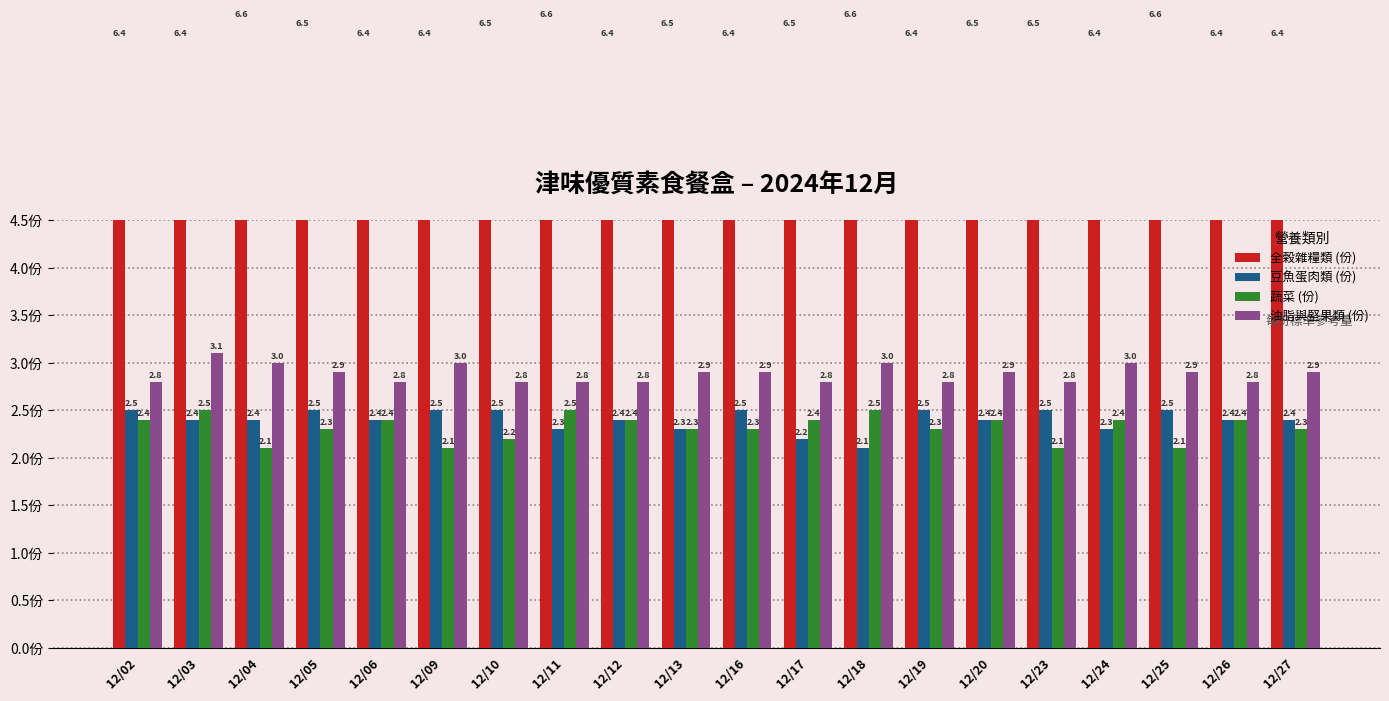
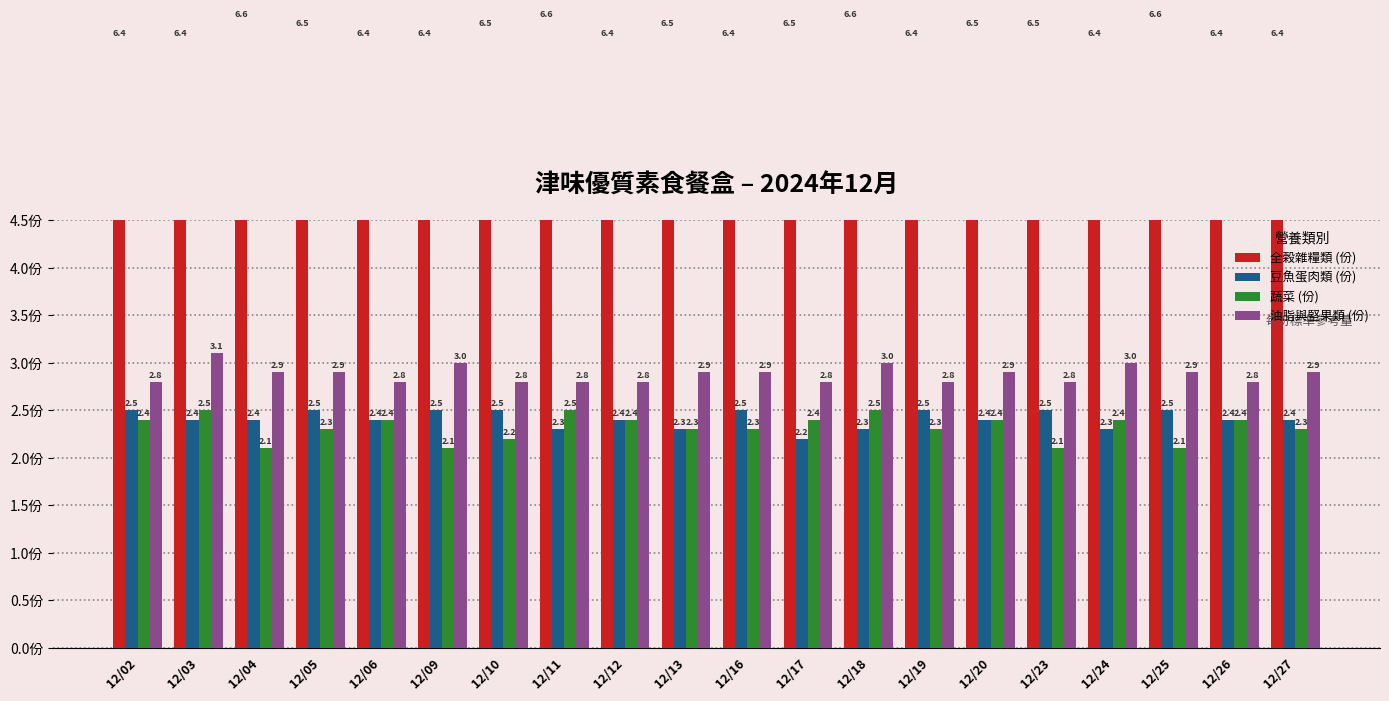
  {
    "豆魚蛋肉類 (份)": {
      "12/02": 2.5,
      "12/03": 2.4,
      "12/04": 2.4,
      "12/05": 2.5,
      "12/06": 2.4,
      "12/09": 2.5,
      "12/10": 2.5,
      "12/11": 2.3,
      "12/12": 2.4,
      "12/13": 2.3,
      "12/16": 2.5,
      "12/17": 2.2,
-     "12/18": 2.1,
+     "12/18": 2.3,
      "12/19": 2.5,
      "12/20": 2.4,
      "12/23": 2.5,
      "12/24": 2.3,
      "12/25": 2.5,
      "12/26": 2.4,
      "12/27": 2.4
    },
    "蔬菜 (份)": {
      "12/02": 2.4,
      "12/03": 2.5,
      "12/04": 2.1,
      "12/05": 2.3,
      "12/06": 2.4,
      "12/09": 2.1,
      "12/10": 2.2,
      "12/11": 2.5,
      "12/12": 2.4,
      "12/13": 2.3,
      "12/16": 2.3,
      "12/17": 2.4,
      "12/18": 2.5,
      "12/19": 2.3,
      "12/20": 2.4,
      "12/23": 2.1,
      "12/24": 2.4,
      "12/25": 2.1,
      "12/26": 2.4,
      "12/27": 2.3
    },
    "油脂與堅果類 (份)": {
      "12/02": 2.8,
      "12/03": 3.1,
-     "12/04": 3.0,
+     "12/04": 2.9,
      "12/05": 2.9,
      "12/06": 2.8,
      "12/09": 3.0,
      "12/10": 2.8,
      "12/11": 2.8,
      "12/12": 2.8,
      "12/13": 2.9,
      "12/16": 2.9,
      "12/17": 2.8,
      "12/18": 3.0,
      "12/19": 2.8,
      "12/20": 2.9,
      "12/23": 2.8,
      "12/24": 3.0,
      "12/25": 2.9,
      "12/26": 2.8,
      "12/27": 2.9
    }
  }
